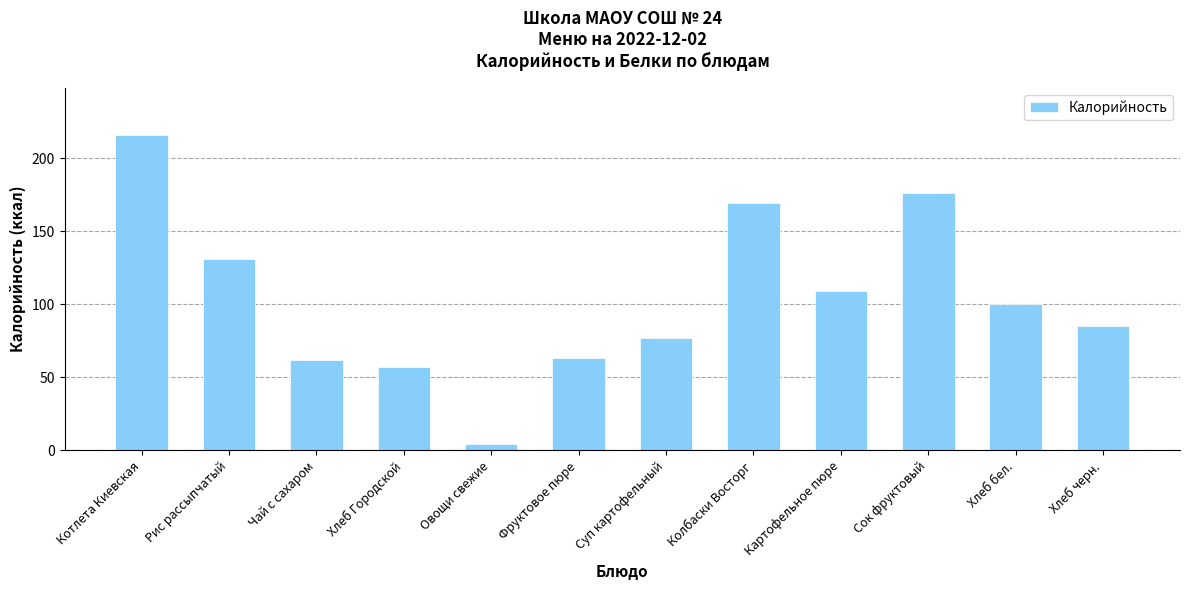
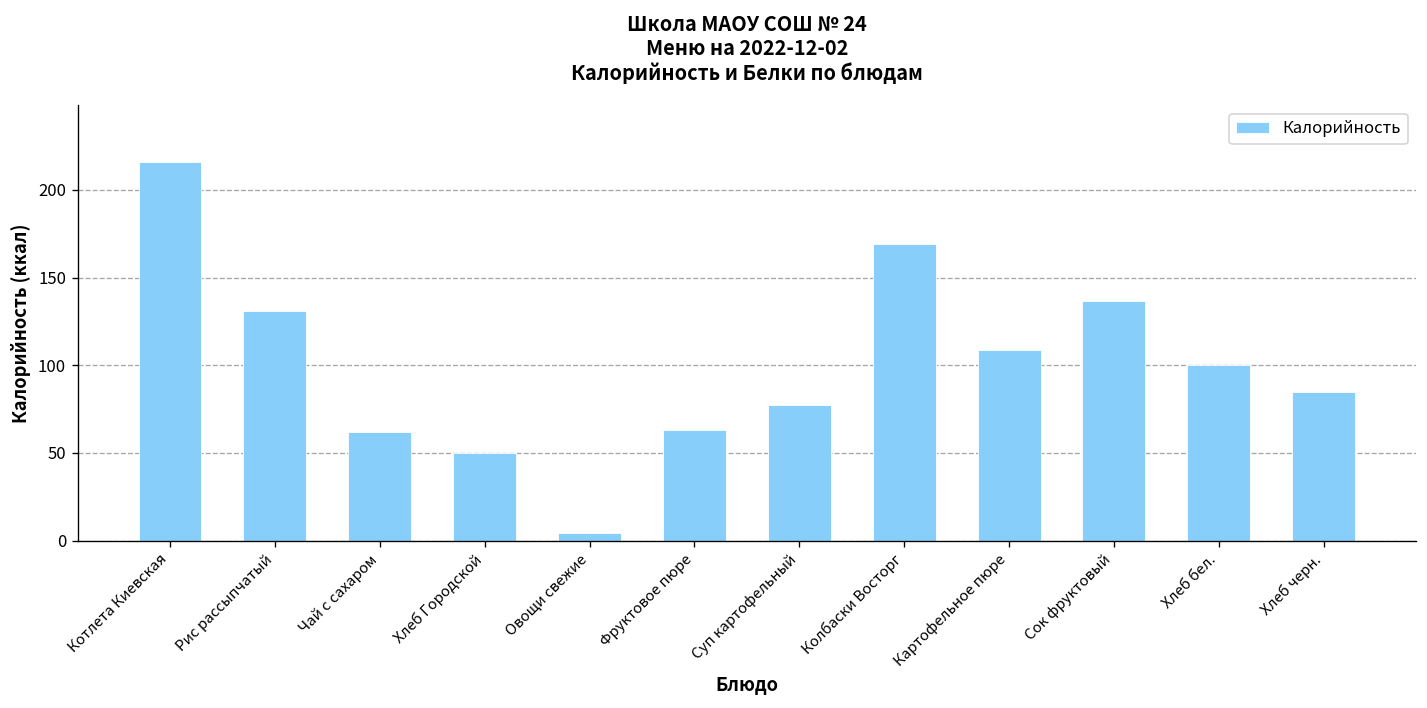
  {
    "Котлета Киевская": 216,
    "Рис рассыпчатый": 131,
    "Чай с сахаром": 62,
-   "Хлеб Городской": 57,
+   "Хлеб Городской": 50,
    "Овощи свежие": 4,
    "Фруктовое пюре": 63,
    "Суп картофельный": 77,
    "Колбаски Восторг": 169,
    "Картофельное пюре": 109,
-   "Сок фруктовый": 176,
+   "Сок фруктовый": 136,
    "Хлеб бел.": 100,
    "Хлеб черн.": 85
  }
